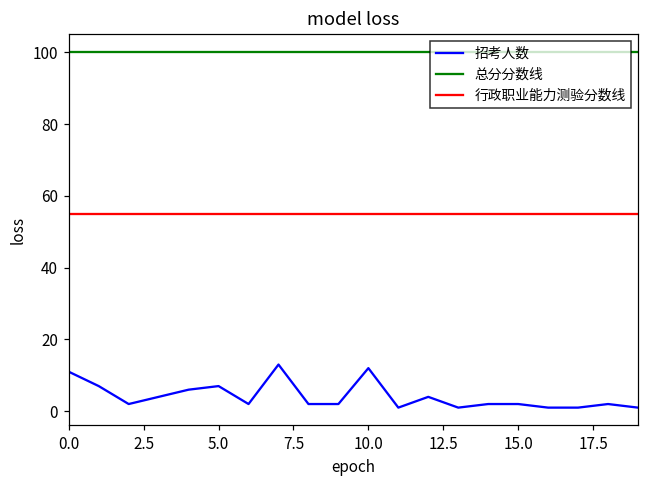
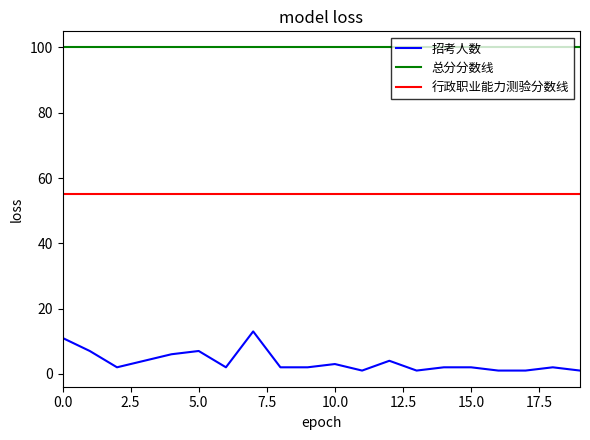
  {
    "招考人数": {
      "0.0": 11,
      "5.0": 7,
-     "10.0": 12,
+     "10.0": 3,
      "15.0": 2
    },
    "总分分数线": {
      "0.0": 100,
      "5.0": 100,
      "10.0": 100
    },
    "行政职业能力测验分数线": {
      "0.0": 55,
      "5.0": 55,
      "10.0": 55,
      "15.0": 55
    }
  }
